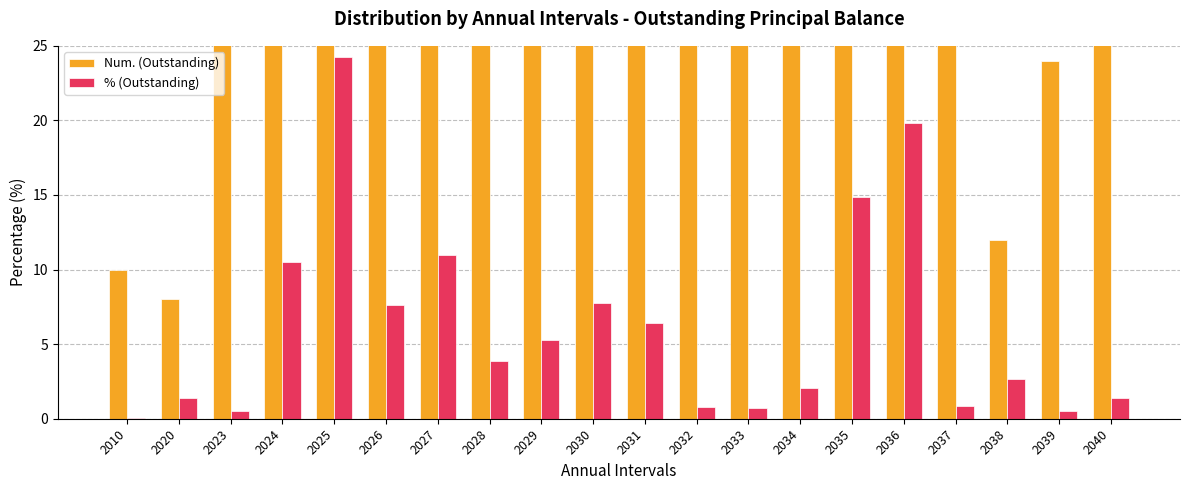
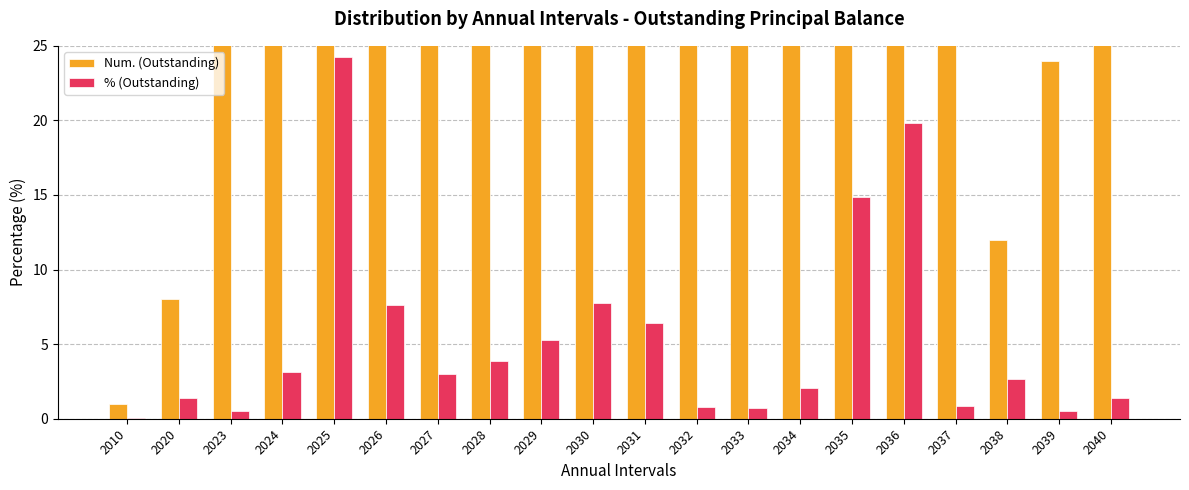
  {
    "Num. (Outstanding)": {
-     "2010": 10,
+     "2010": 1,
      "2020": 8,
      "2038": 12,
      "2039": 24
    },
    "% (Outstanding)": {
      "2020": 1.4,
      "2023": 0.5,
-     "2024": 10.5,
+     "2024": 3.2,
      "2025": 24.3,
      "2026": 7.6,
-     "2027": 11.0,
+     "2027": 3.0,
      "2028": 3.9,
      "2029": 5.3,
      "2030": 7.8,
      "2031": 6.4,
      "2032": 0.8,
      "2033": 0.7,
      "2034": 2.0,
      "2035": 14.9,
      "2036": 19.8,
      "2037": 0.8,
      "2038": 2.7,
      "2039": 0.5,
      "2040": 1.4
    }
  }
